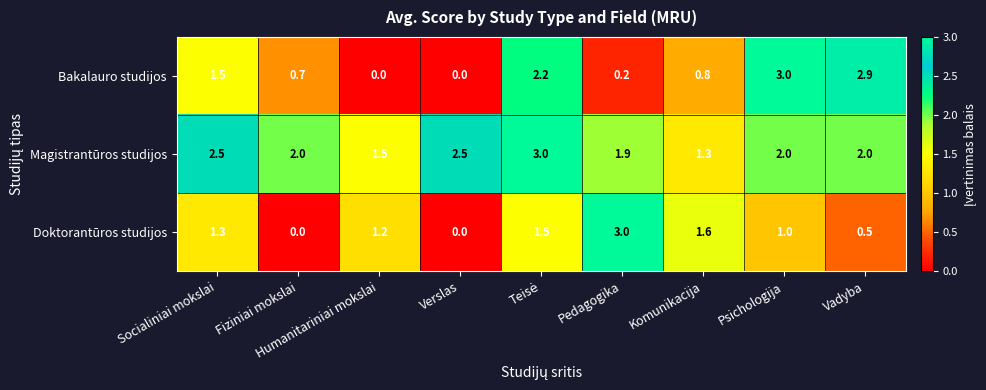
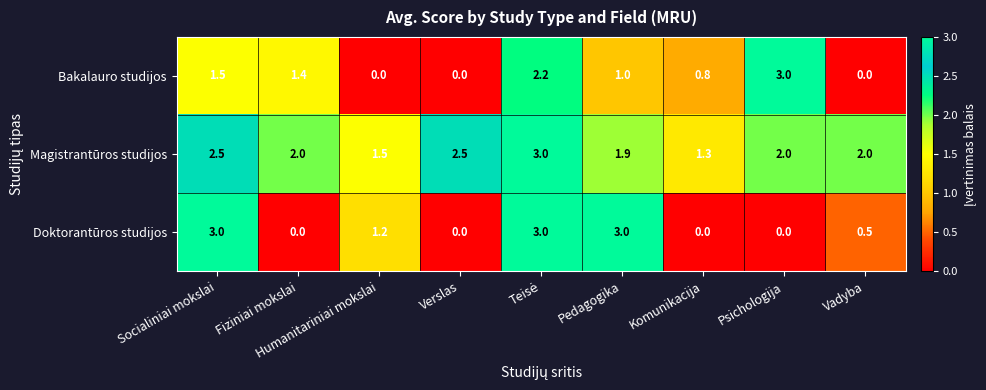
  {
    "Bakalauro studijos": {
      "Socialiniai mokslai": 1.5,
-     "Fiziniai mokslai": 0.7,
+     "Fiziniai mokslai": 1.4,
      "Humanitariniai mokslai": 0.0,
      "Verslas": 0.0,
      "Teisė": 2.2,
-     "Pedagogika": 0.2,
+     "Pedagogika": 1.0,
      "Komunikacija": 0.8,
      "Psichologija": 3.0,
-     "Vadyba": 2.9
+     "Vadyba": 0.0
    },
    "Magistrantūros studijos": {
      "Socialiniai mokslai": 2.5,
      "Fiziniai mokslai": 2.0,
      "Humanitariniai mokslai": 1.5,
      "Verslas": 2.5,
      "Teisė": 3.0,
      "Pedagogika": 1.9,
      "Komunikacija": 1.3,
      "Psichologija": 2.0,
      "Vadyba": 2.0
    },
    "Doktorantūros studijos": {
-     "Socialiniai mokslai": 1.3,
+     "Socialiniai mokslai": 3.0,
      "Fiziniai mokslai": 0.0,
      "Humanitariniai mokslai": 1.2,
      "Verslas": 0.0,
-     "Teisė": 1.5,
+     "Teisė": 3.0,
      "Pedagogika": 3.0,
-     "Komunikacija": 1.6,
-     "Psichologija": 1.0,
+     "Komunikacija": 0.0,
+     "Psichologija": 0.0,
      "Vadyba": 0.5
    }
  }
